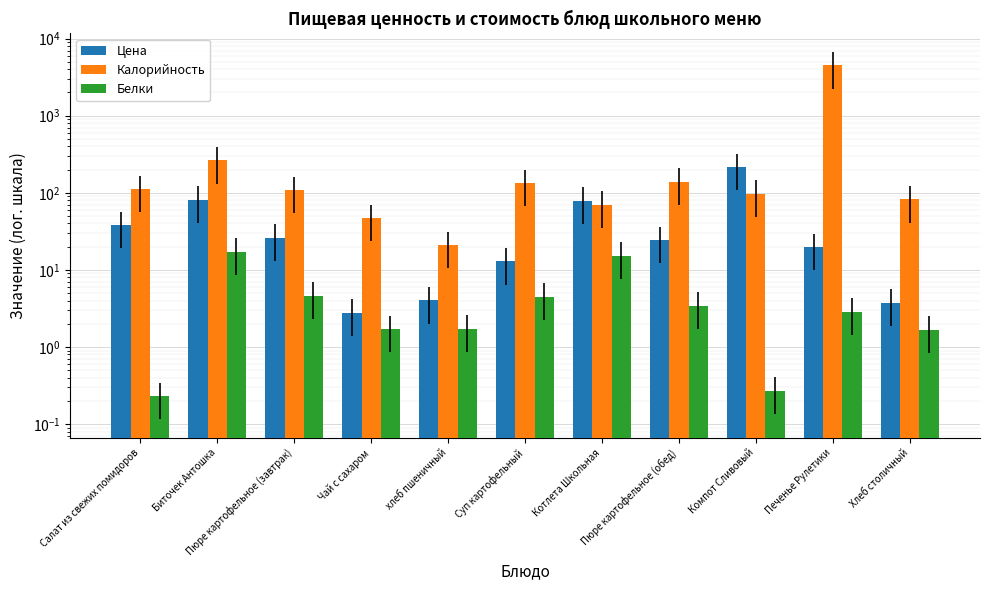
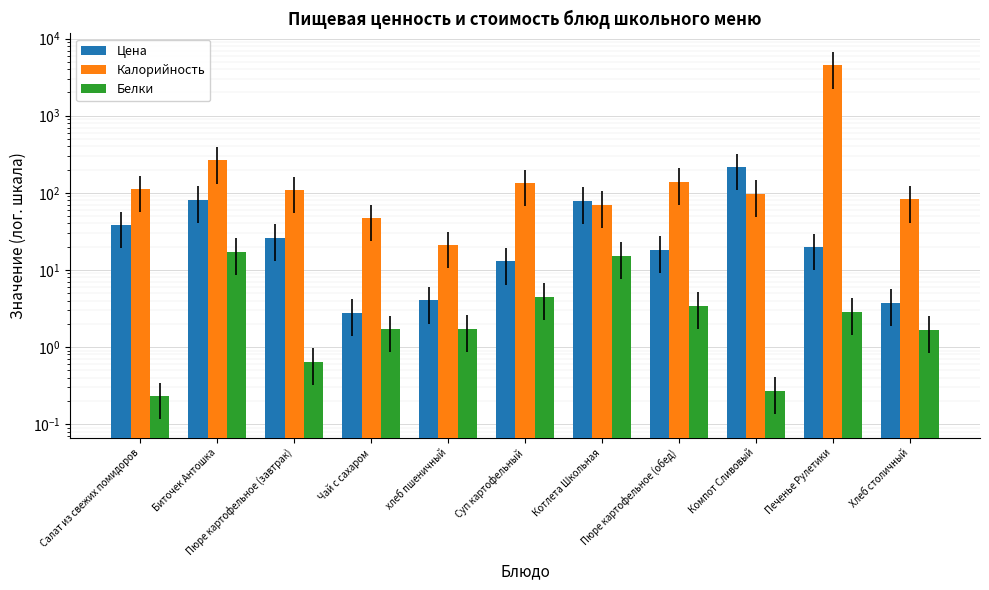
  {
    "Цена": {
      "Салат из свежих помидоров": 40,
      "Биточек Антошка": 80,
      "Пюре картофельное (завтрак)": 26,
      "Чай с сахаром": 2.8,
      "хлеб пшеничный": 4,
      "Суп картофельный": 13,
      "Котлета Школьная": 80,
-     "Пюре картофельное (обед)": 24,
+     "Пюре картофельное (обед)": 18,
      "Компот Сливовый": 210,
      "Печенье Рулетики": 20,
      "Хлеб столичный": 4
    },
    "Калорийность": {
      "Салат из свежих помидоров": 110,
      "Биточек Антошка": 260,
      "Пюре картофельное (завтрак)": 110,
      "Чай с сахаром": 50,
      "хлеб пшеничный": 21,
      "Суп картофельный": 130,
      "Котлета Школьная": 70,
      "Пюре картофельное (обед)": 140,
      "Компот Сливовый": 100,
      "Печенье Рулетики": 4000,
      "Хлеб столичный": 80
    },
    "Белки": {
      "Салат из свежих помидоров": 0.23,
      "Биточек Антошка": 17,
-     "Пюре картофельное (завтрак)": 5,
+     "Пюре картофельное (завтрак)": 0.6,
      "Чай с сахаром": 1.7,
      "хлеб пшеничный": 1.7,
      "Суп картофельный": 4,
      "Котлета Школьная": 15,
      "Пюре картофельное (обед)": 3,
      "Компот Сливовый": 0.27,
      "Печенье Рулетики": 2.9,
      "Хлеб столичный": 1.7
    }
  }
